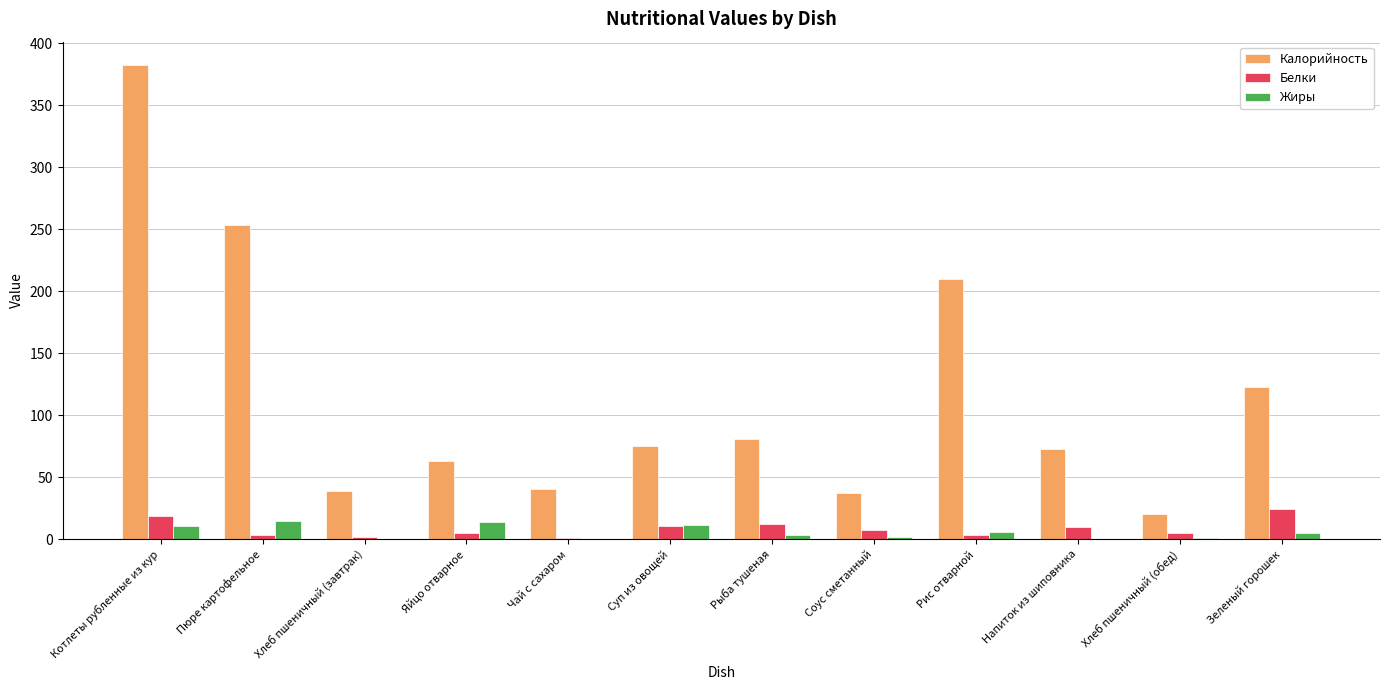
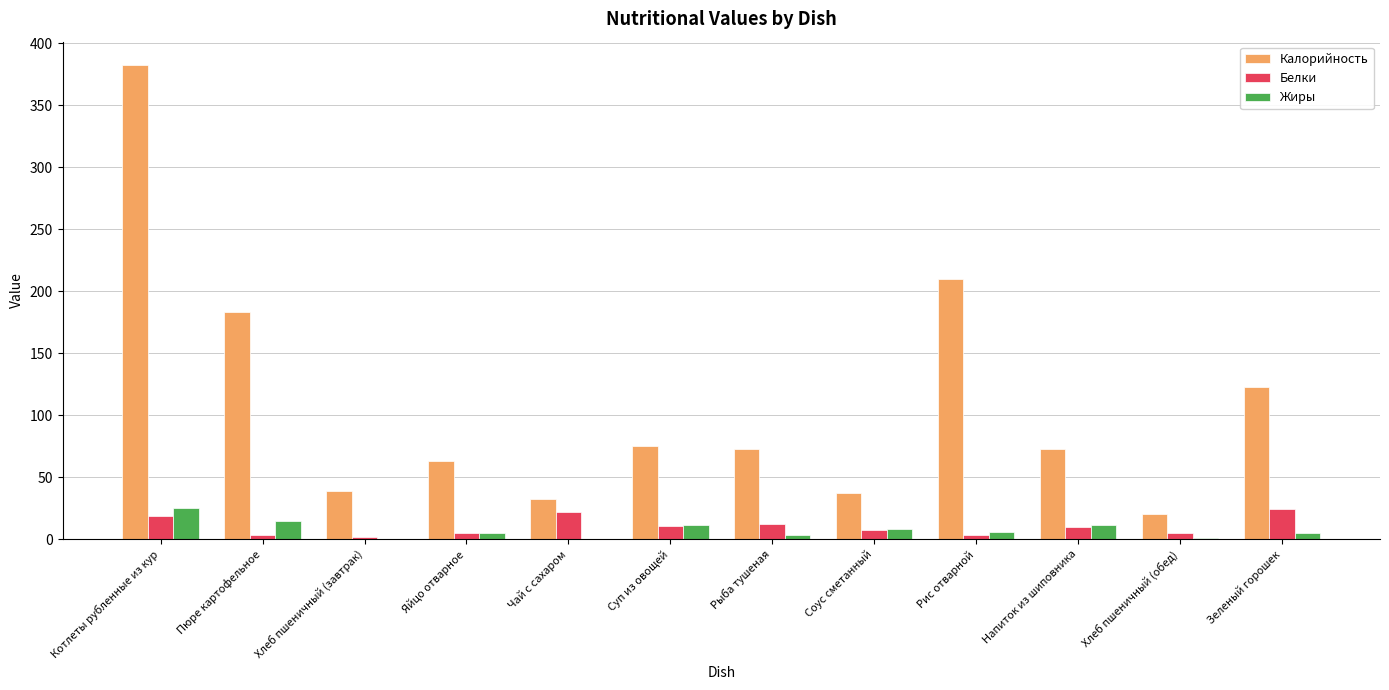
  {
    "Калорийность": {
      "Котлеты рубленные из кур": 382,
-     "Пюре картофельное": 253,
+     "Пюре картофельное": 183,
      "Хлеб пшеничный (завтрак)": 39,
      "Яйцо отварное": 63,
-     "Чай с сахаром": 40,
+     "Чай с сахаром": 32,
      "Суп из овощей": 75,
-     "Рыба тушеная": 81,
+     "Рыба тушеная": 73,
      "Соус сметанный": 37,
      "Рис отварной": 210,
      "Напиток из шиповника": 73,
      "Хлеб пшеничный (обед)": 20,
      "Зеленый горошек": 123
    },
    "Белки": {
      "Котлеты рубленные из кур": 19,
      "Пюре картофельное": 3,
      "Яйцо отварное": 5,
-     "Чай с сахаром": 1,
+     "Чай с сахаром": 22,
      "Суп из овощей": 10,
      "Рыба тушеная": 12,
      "Соус сметанный": 7,
      "Рис отварной": 4,
      "Напиток из шиповника": 10,
      "Хлеб пшеничный (обед)": 5,
      "Зеленый горошек": 24
    },
    "Жиры": {
-     "Котлеты рубленные из кур": 11,
+     "Котлеты рубленные из кур": 25,
      "Пюре картофельное": 15,
-     "Яйцо отварное": 14,
+     "Яйцо отварное": 5,
      "Чай с сахаром": 0,
      "Суп из овощей": 12,
      "Рыба тушеная": 3,
-     "Соус сметанный": 2,
+     "Соус сметанный": 8,
      "Рис отварной": 5,
-     "Напиток из шиповника": 0,
+     "Напиток из шиповника": 11,
      "Зеленый горошек": 5
    }
  }
